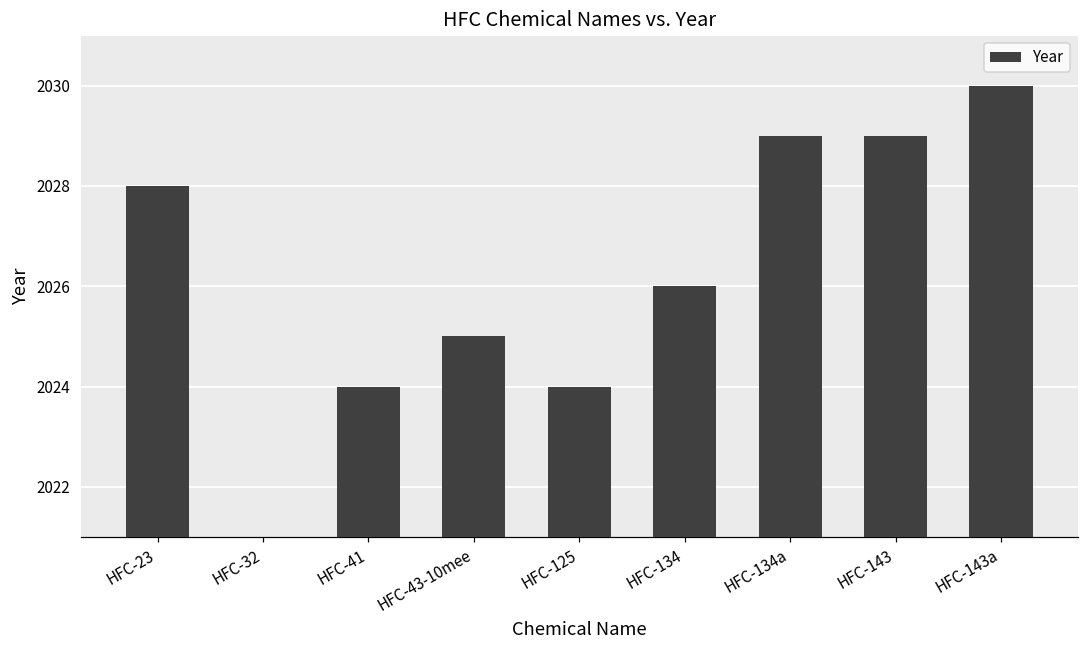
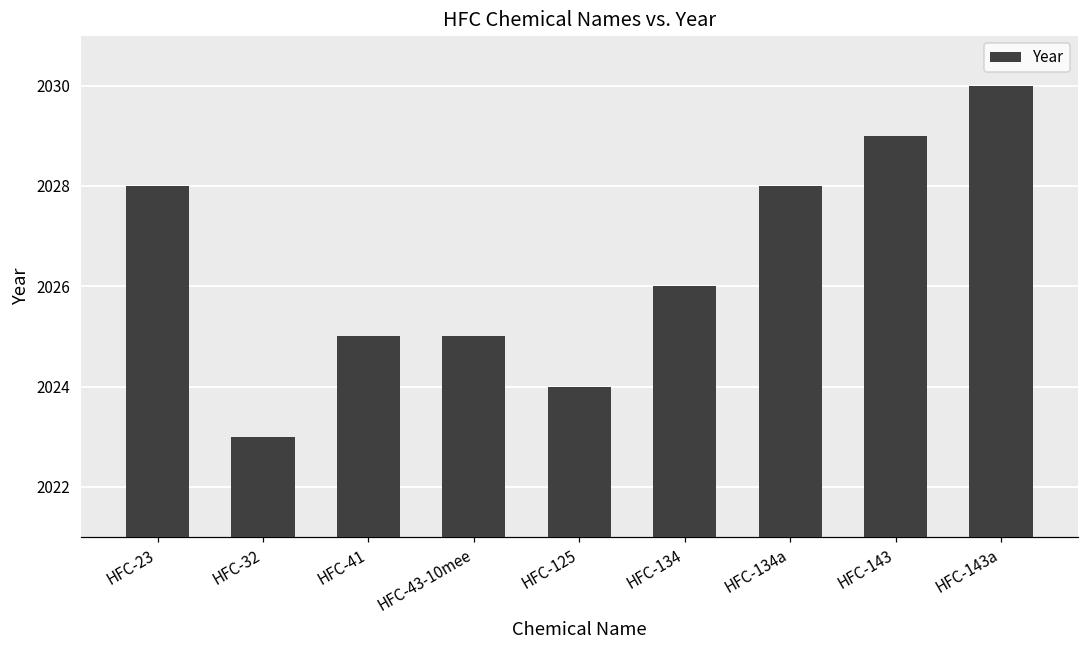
  {
    "HFC-23": 2028,
-   "HFC-32": 2021,
-   "HFC-41": 2024,
+   "HFC-32": 2023,
+   "HFC-41": 2025,
    "HFC-43-10mee": 2025,
    "HFC-125": 2024,
    "HFC-134": 2026,
-   "HFC-134a": 2029,
+   "HFC-134a": 2028,
    "HFC-143": 2029,
    "HFC-143a": 2030
  }
